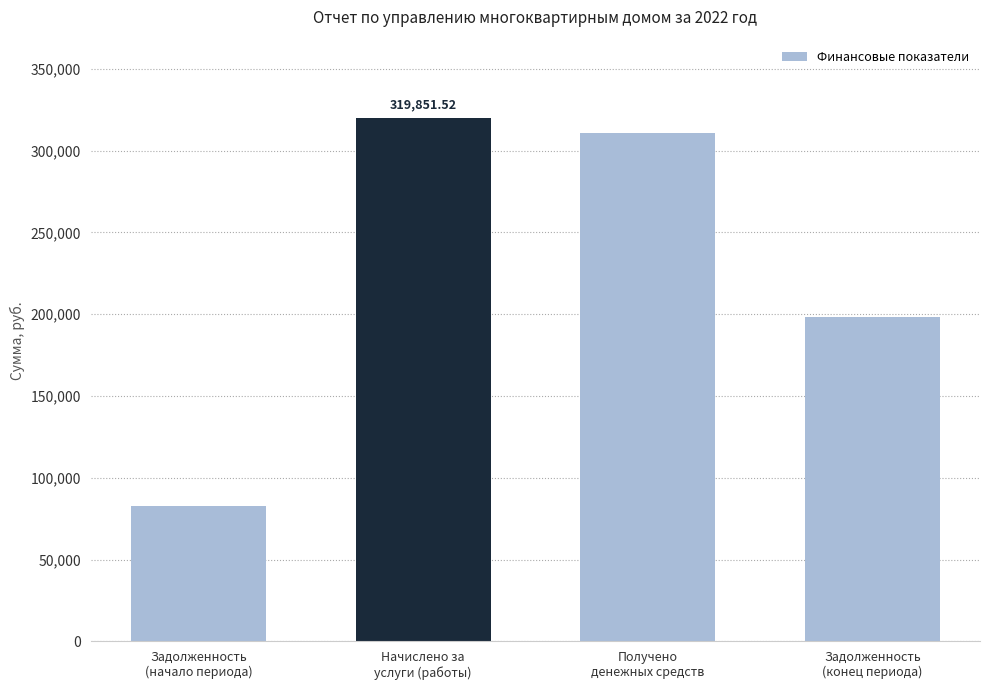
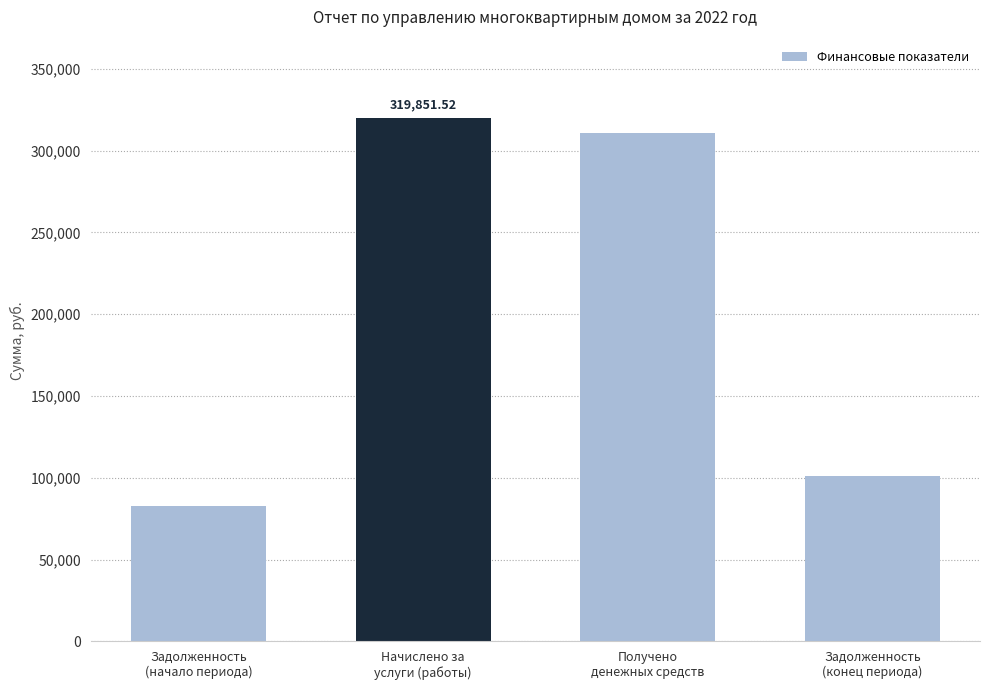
  {
    "Задолженность (начало периода)": "83,000",
    "Получено денежных средств": "311,000",
-   "Задолженность (конец периода)": "198,000"
+   "Задолженность (конец периода)": "101,000"
  }
